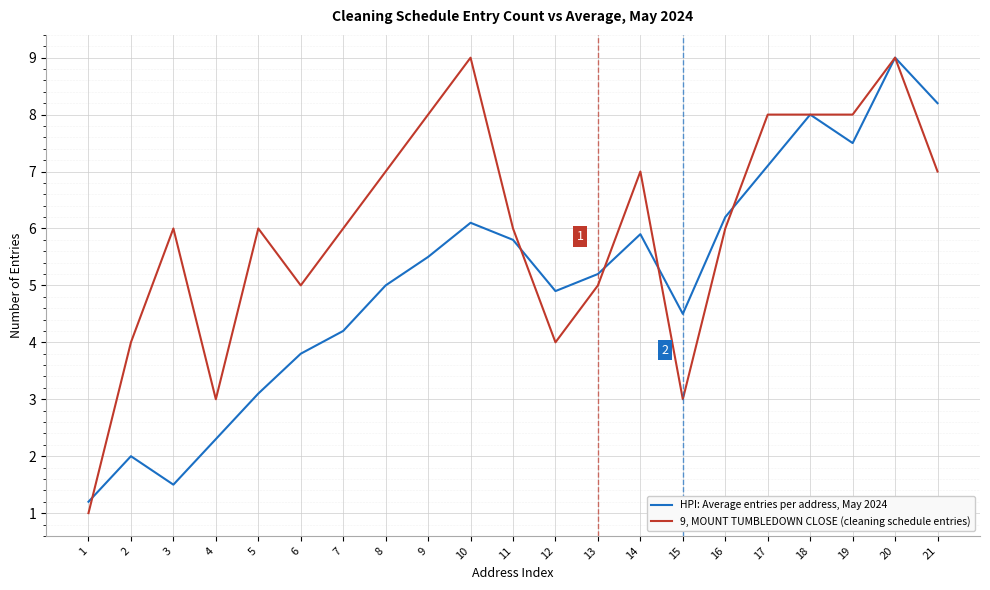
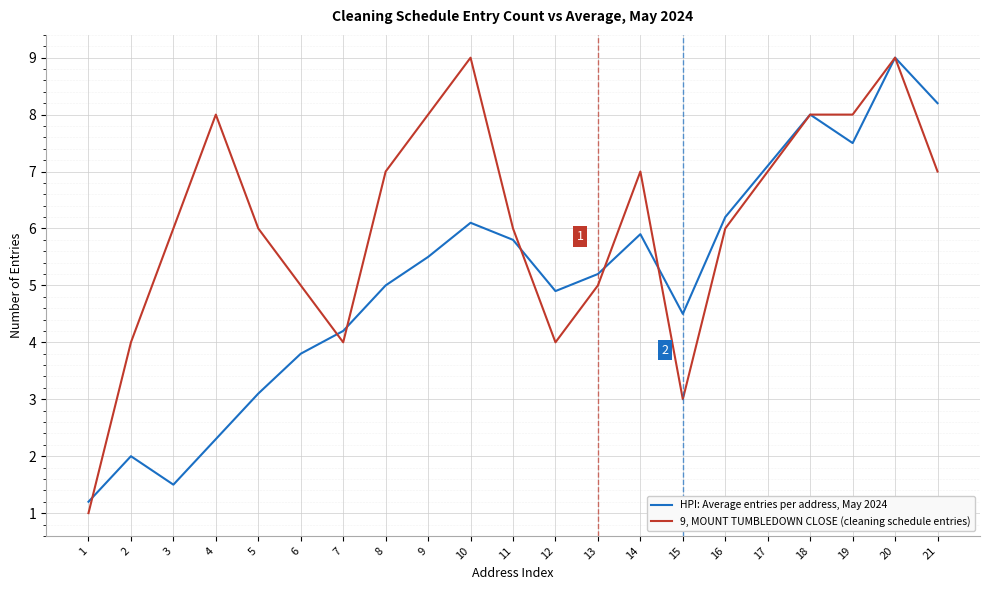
  {
    "HPI: Average entries per address, May 2024": {
      "1": 1.2,
      "2": 2,
      "3": 1.5,
      "4": 2.3,
      "5": 3.1,
      "6": 3.8,
      "7": 4.2,
      "8": 5,
      "9": 5.5,
      "10": 6.1,
      "11": 5.8,
      "12": 4.9,
      "13": 5.2,
      "14": 5.9,
      "15": 4.5,
      "16": 6.2,
      "17": 7.1,
      "19": 7.5,
      "21": 8.2
    },
    "9, MOUNT TUMBLEDOWN CLOSE (cleaning schedule entries)": {
      "1": 1,
      "2": 4,
      "3": 6,
-     "4": 3,
+     "4": 8,
      "5": 6,
      "6": 5,
-     "7": 6,
+     "7": 4,
      "8": 7,
      "9": 8,
      "10": 9,
      "11": 6,
      "12": 4,
      "13": 5,
      "14": 7,
      "15": 3,
      "16": 6,
-     "17": 8,
+     "17": 7,
      "19": 8,
      "21": 7
    }
  }
